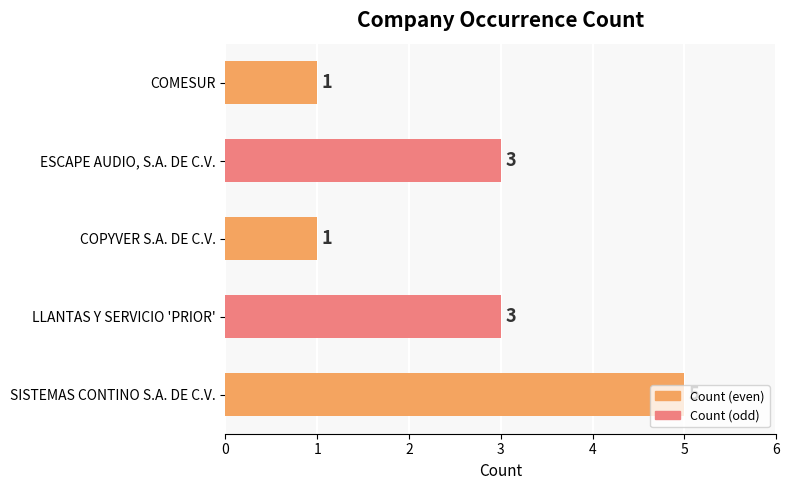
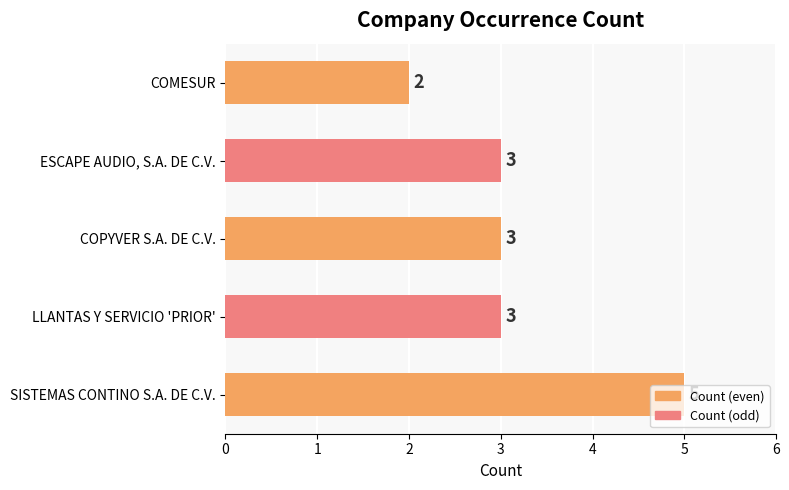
  {
-   "COMESUR": 1,
+   "COMESUR": 2,
    "ESCAPE AUDIO, S.A. DE C.V.": 3,
-   "COPYVER S.A. DE C.V.": 1,
+   "COPYVER S.A. DE C.V.": 3,
    "LLANTAS Y SERVICIO 'PRIOR'": 3
  }
